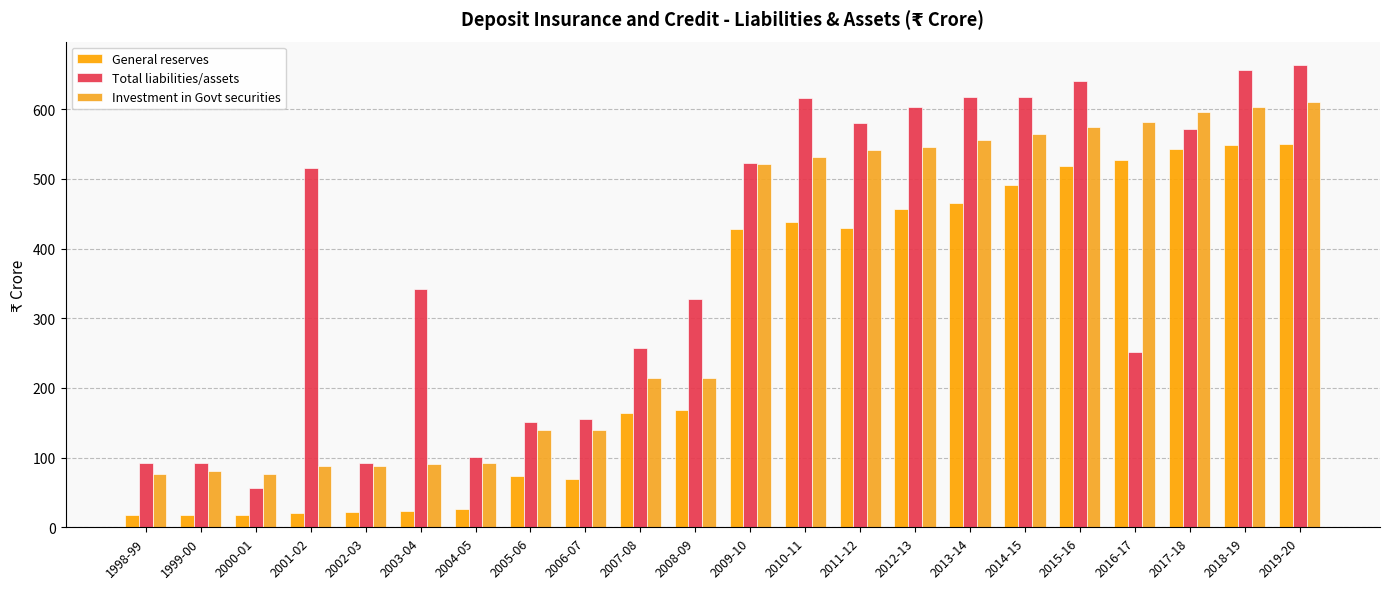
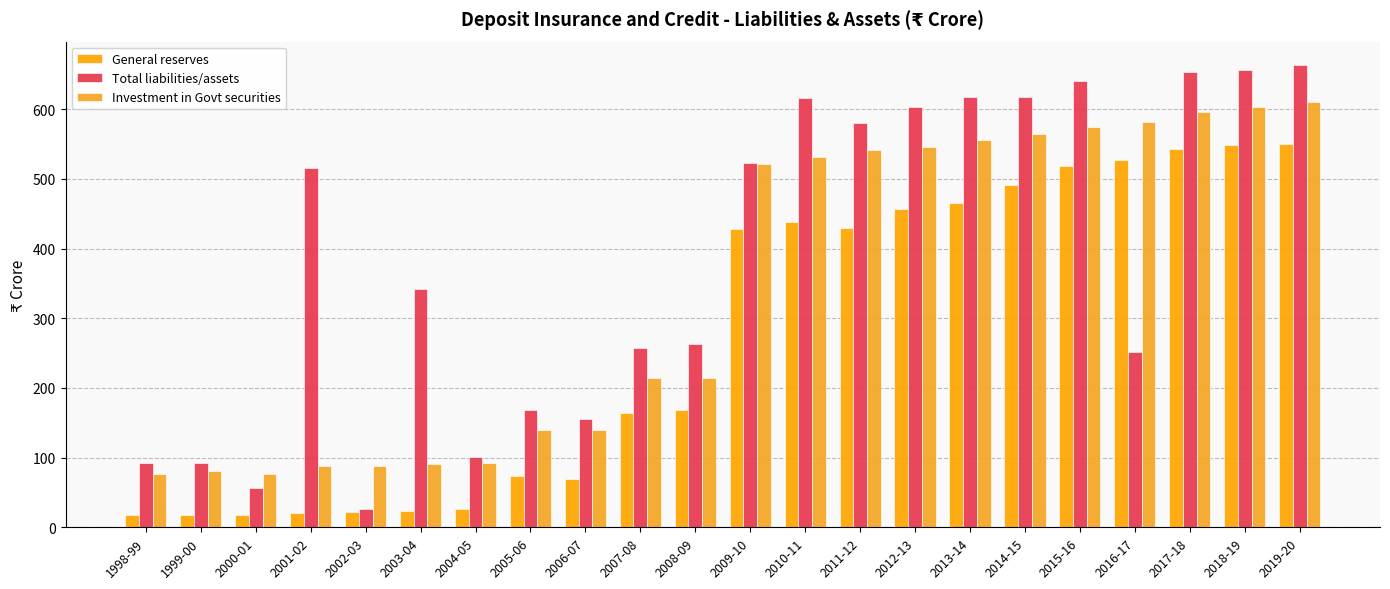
  {
    "Total liabilities/assets": {
      "1998-99": 90,
      "1999-00": 90,
      "2000-01": 60,
      "2001-02": 520,
-     "2002-03": 90,
+     "2002-03": 30,
      "2003-04": 340,
      "2004-05": 100,
-     "2005-06": 150,
+     "2005-06": 170,
      "2006-07": 160,
      "2007-08": 260,
-     "2008-09": 330,
+     "2008-09": 260,
      "2009-10": 520,
      "2010-11": 620,
      "2011-12": 580,
      "2012-13": 600,
      "2013-14": 620,
      "2014-15": 620,
      "2015-16": 640,
      "2016-17": 250,
-     "2017-18": 570,
+     "2017-18": 650,
      "2018-19": 660,
      "2019-20": 660
    }
  }
